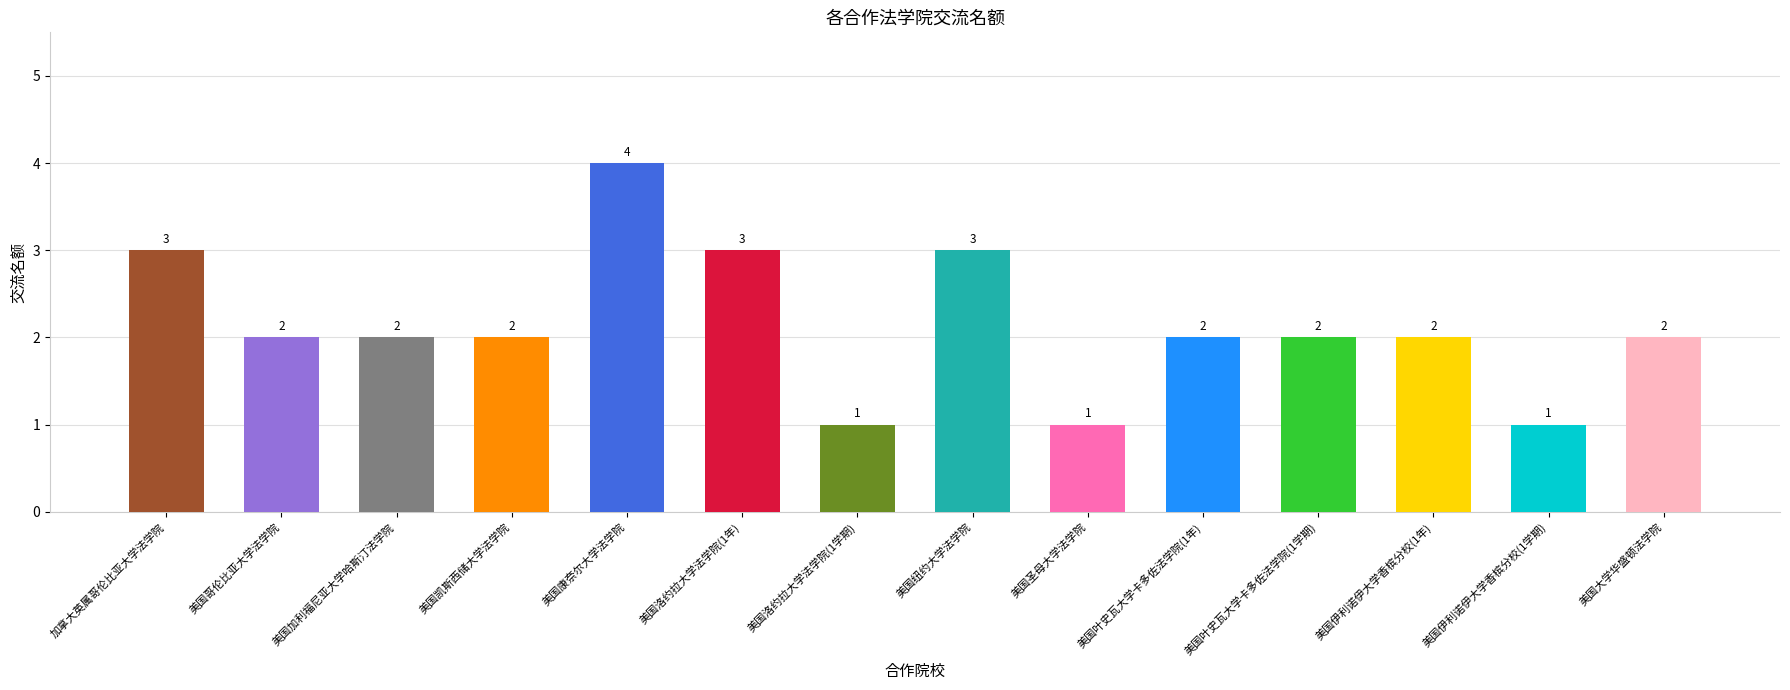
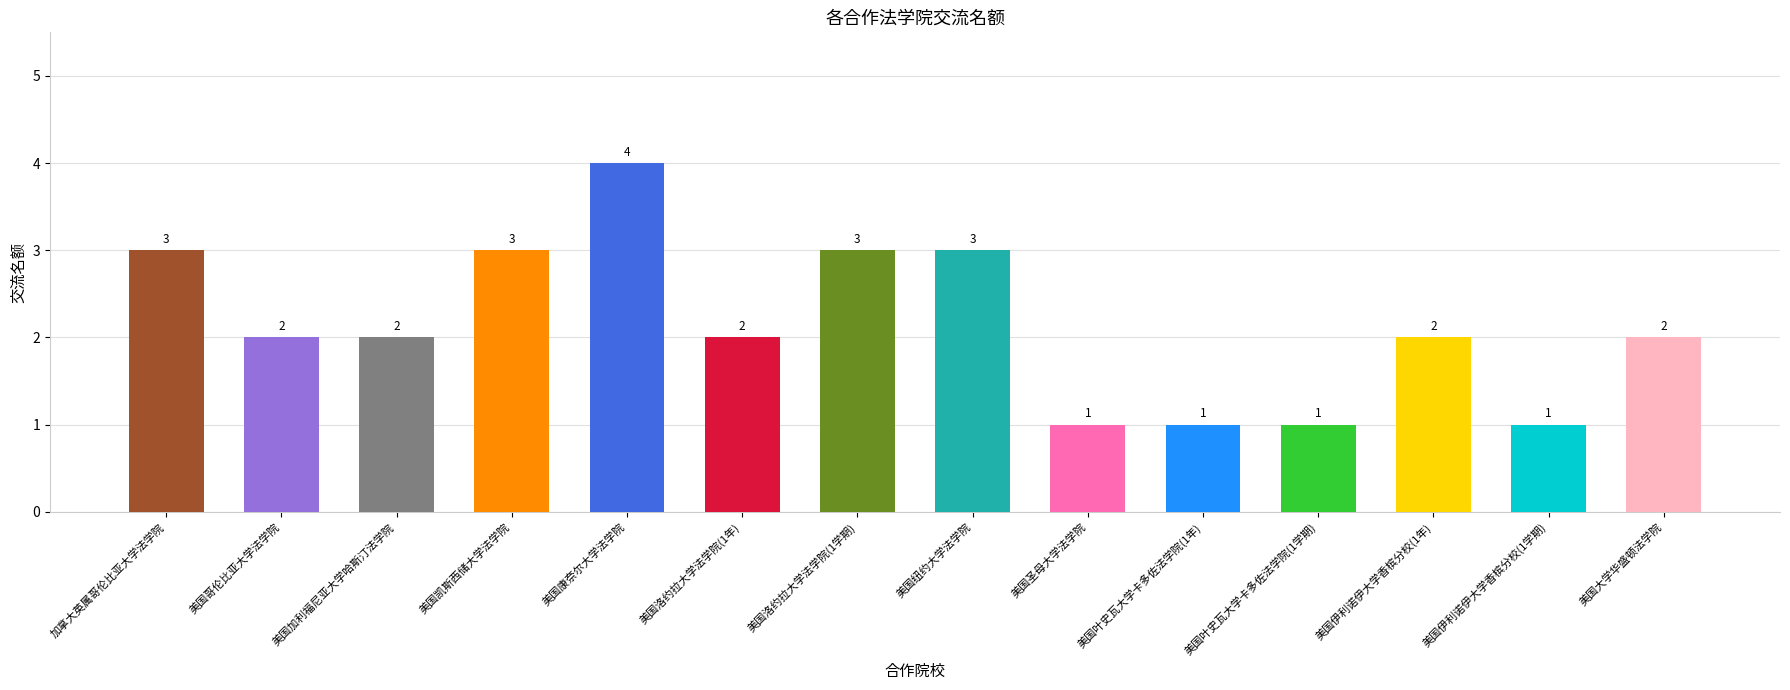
  {
    "加拿大英属哥伦比亚大学法学院": 3,
    "美国哥伦比亚大学法学院": 2,
    "美国加利福尼亚大学哈斯汀法学院": 2,
-   "美国凯斯西储大学法学院": 2,
+   "美国凯斯西储大学法学院": 3,
    "美国康奈尔大学法学院": 4,
-   "美国洛约拉大学法学院(1年)": 3,
-   "美国洛约拉大学法学院(1学期)": 1,
+   "美国洛约拉大学法学院(1年)": 2,
+   "美国洛约拉大学法学院(1学期)": 3,
    "美国纽约大学法学院": 3,
    "美国圣母大学法学院": 1,
-   "美国叶史瓦大学卡多佐法学院(1年)": 2,
-   "美国叶史瓦大学卡多佐法学院(1学期)": 2,
+   "美国叶史瓦大学卡多佐法学院(1年)": 1,
+   "美国叶史瓦大学卡多佐法学院(1学期)": 1,
    "美国伊利诺伊大学香槟分校(1年)": 2,
    "美国伊利诺伊大学香槟分校(1学期)": 1,
    "美国大学华盛顿法学院": 2
  }
